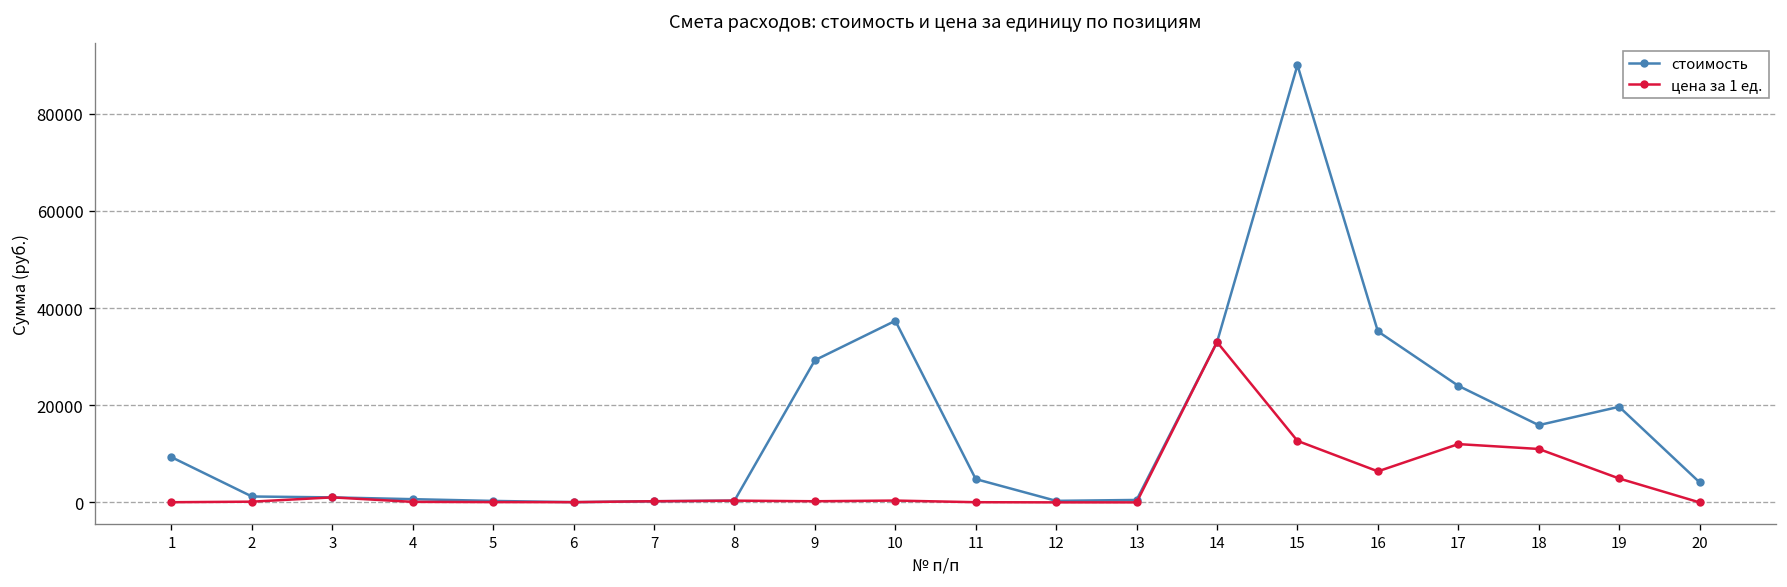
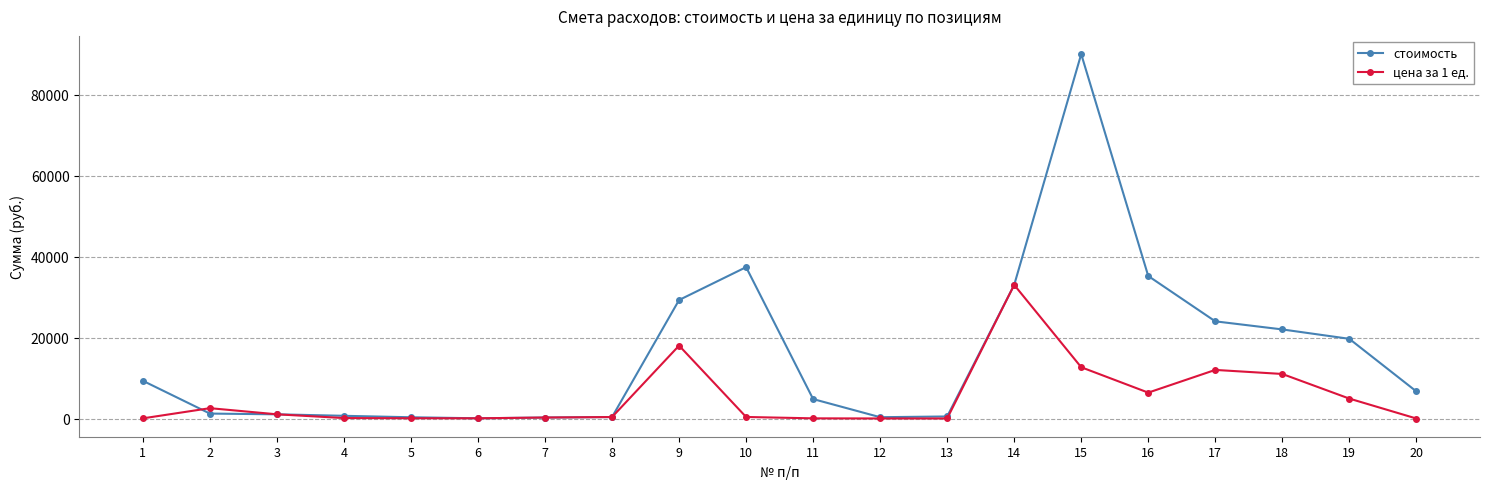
  {
    "стоимость": {
      "1": 9000,
      "2": 1000,
      "9": 29000,
      "10": 37000,
      "11": 5000,
      "15": 90000,
      "16": 35000,
      "17": 24000,
-     "18": 16000,
+     "18": 22000,
      "19": 20000,
-     "20": 4000
+     "20": 7000
    },
    "цена за 1 ед.": {
      "1": 0,
-     "2": 0,
-     "9": 0,
+     "2": 3000,
+     "9": 18000,
      "10": 0,
      "11": 0,
      "15": 13000,
      "16": 6000,
      "17": 12000,
      "18": 11000,
      "19": 5000,
      "20": 0
    }
  }
